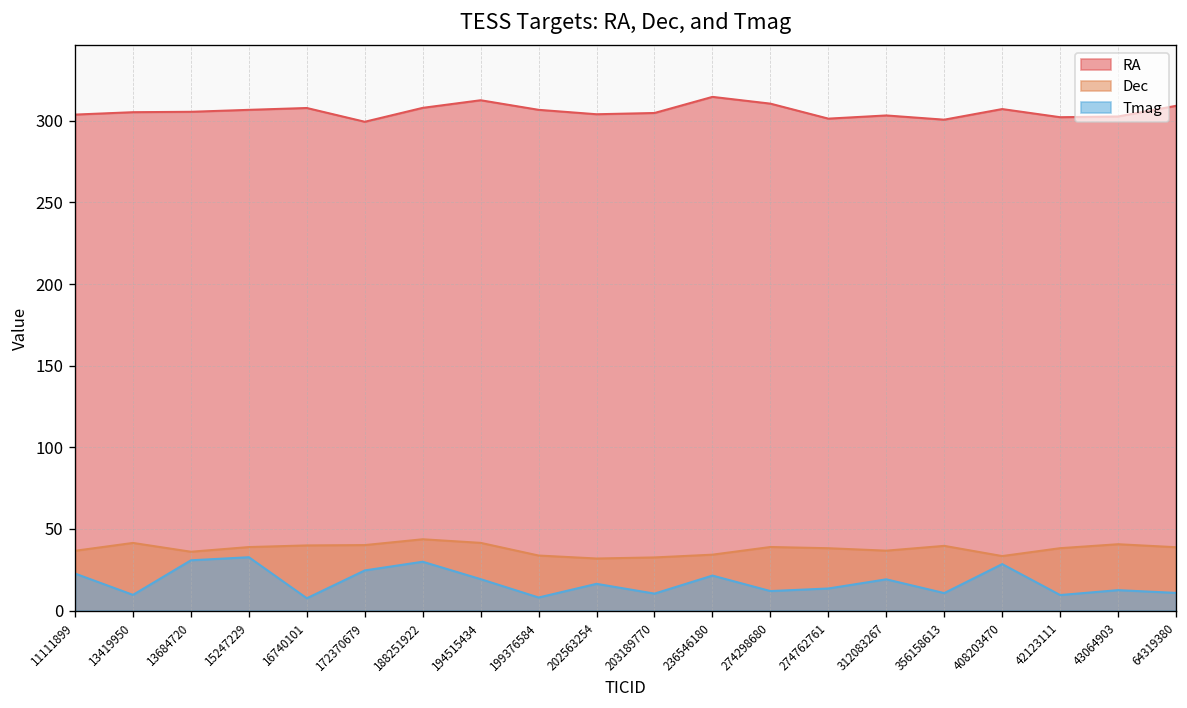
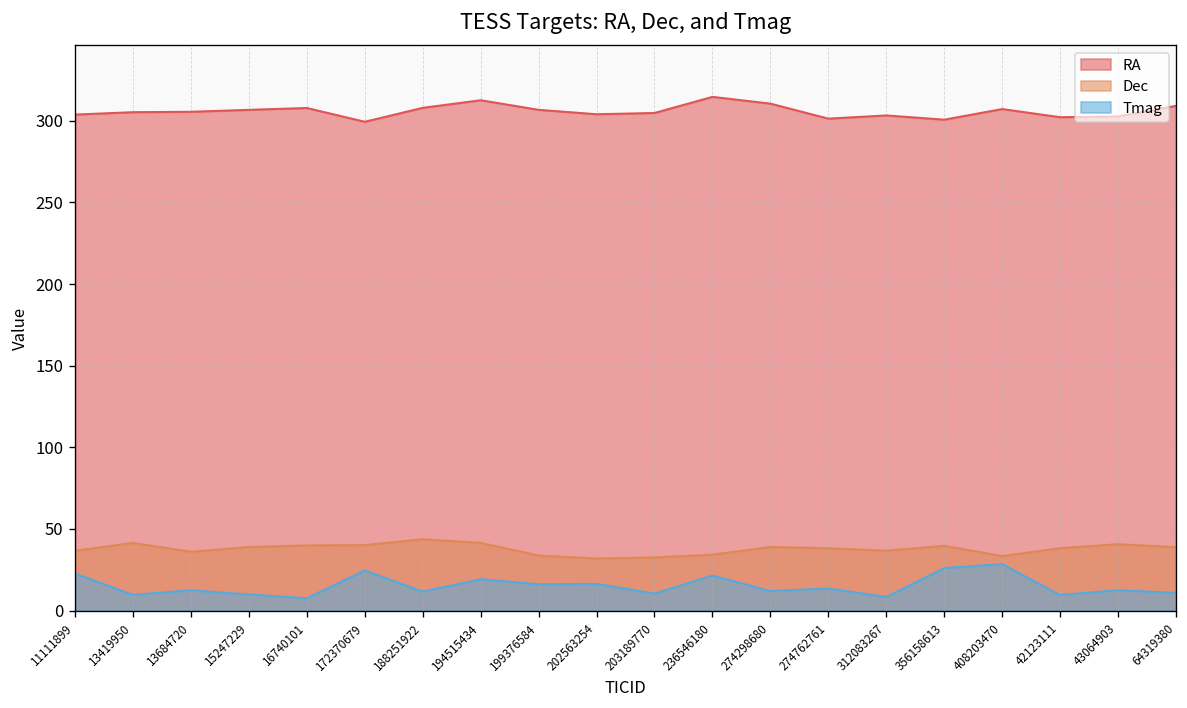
  {
    "Tmag": {
      "11111899": 23,
      "13419950": 10,
-     "13684720": 31,
-     "15247229": 33,
+     "13684720": 12,
+     "15247229": 10,
      "16740101": 8,
      "172370679": 25,
-     "188251922": 30,
+     "188251922": 12,
      "194515434": 19,
-     "199376584": 8,
+     "199376584": 16,
      "202563254": 16,
      "203189770": 10,
      "236546180": 21,
      "274298680": 12,
      "274762761": 14,
-     "312083267": 19,
-     "356158613": 11,
+     "312083267": 8,
+     "356158613": 26,
      "408203470": 29,
      "42123111": 10,
      "43064903": 13,
      "64319380": 11
    }
  }
